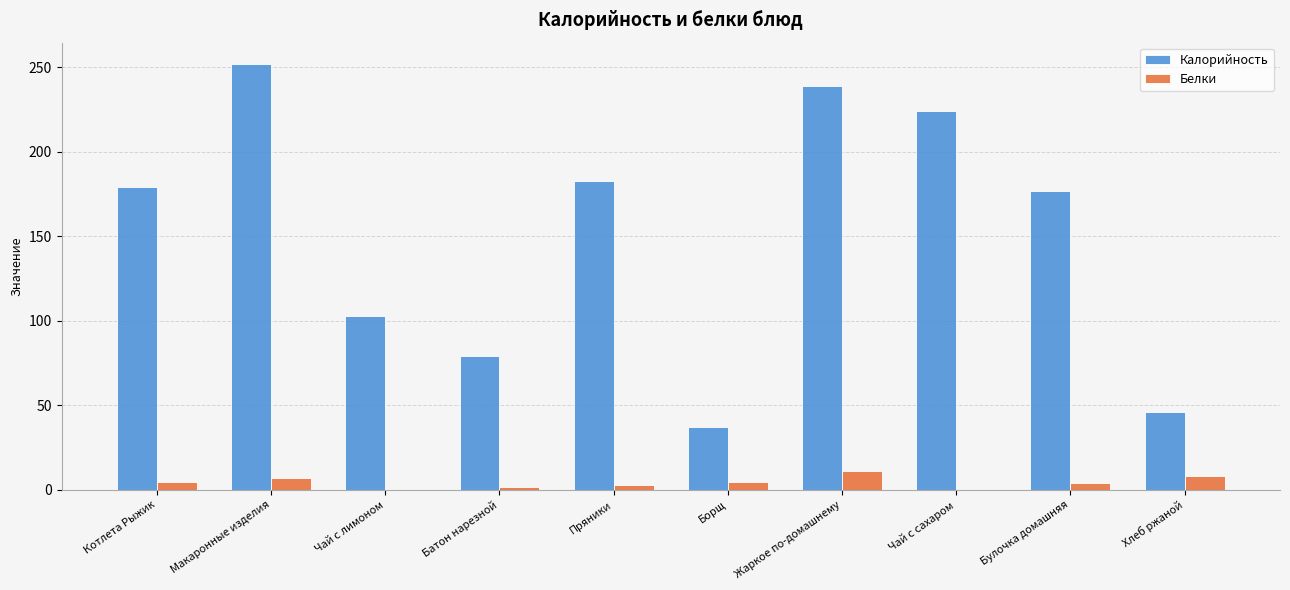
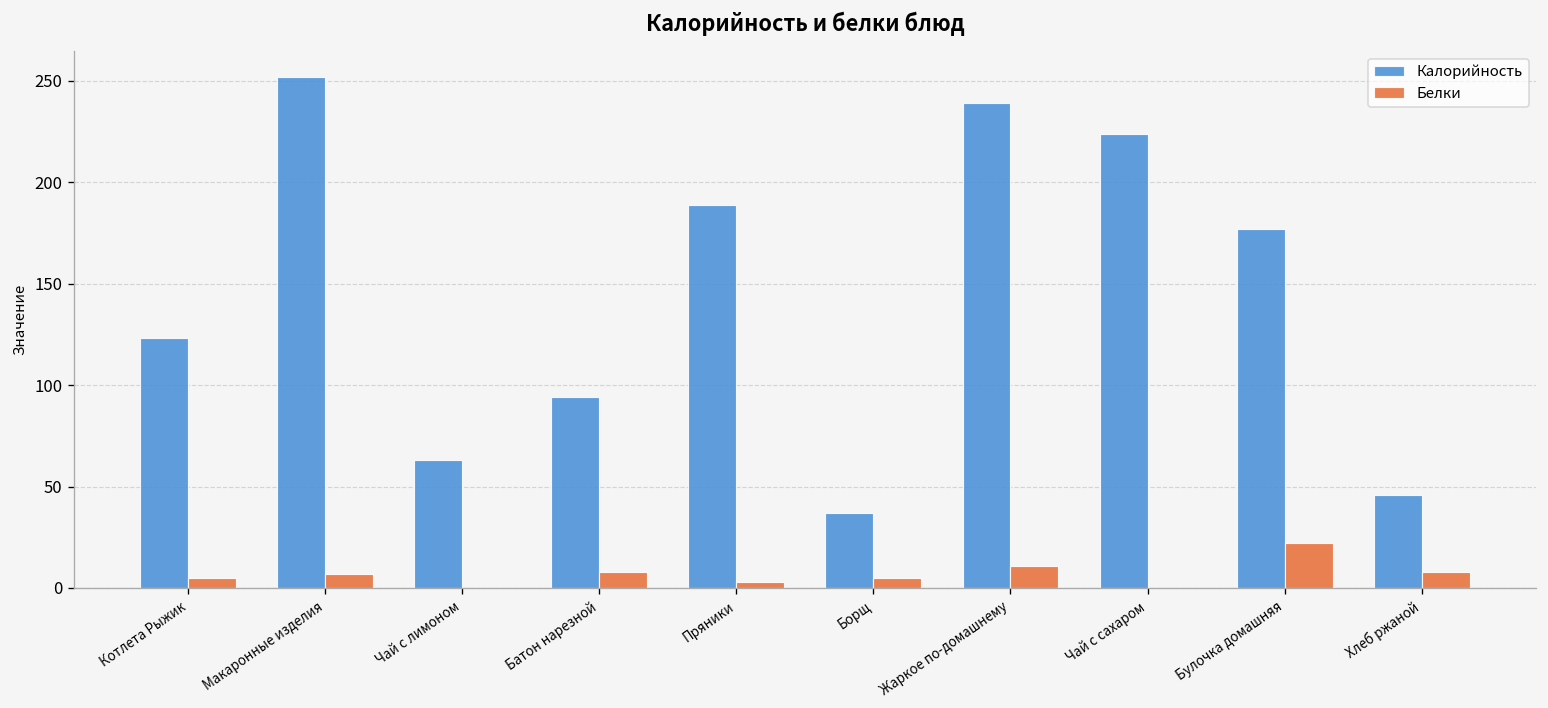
  {
    "Калорийность": {
-     "Котлета Рыжик": 179,
+     "Котлета Рыжик": 123,
      "Макаронные изделия": 252,
-     "Чай с лимоном": 103,
-     "Батон нарезной": 79,
-     "Пряники": 183,
+     "Чай с лимоном": 63,
+     "Батон нарезной": 94,
+     "Пряники": 189,
      "Борщ": 37,
      "Жаркое по-домашнему": 239,
      "Чай с сахаром": 224,
      "Булочка домашняя": 177,
      "Хлеб ржаной": 46
    },
    "Белки": {
      "Котлета Рыжик": 5,
      "Макаронные изделия": 7,
      "Чай с лимоном": 0,
-     "Батон нарезной": 2,
+     "Батон нарезной": 8,
      "Пряники": 3,
      "Борщ": 5,
      "Жаркое по-домашнему": 11,
      "Чай с сахаром": 0,
-     "Булочка домашняя": 4,
+     "Булочка домашняя": 22,
      "Хлеб ржаной": 8
    }
  }
